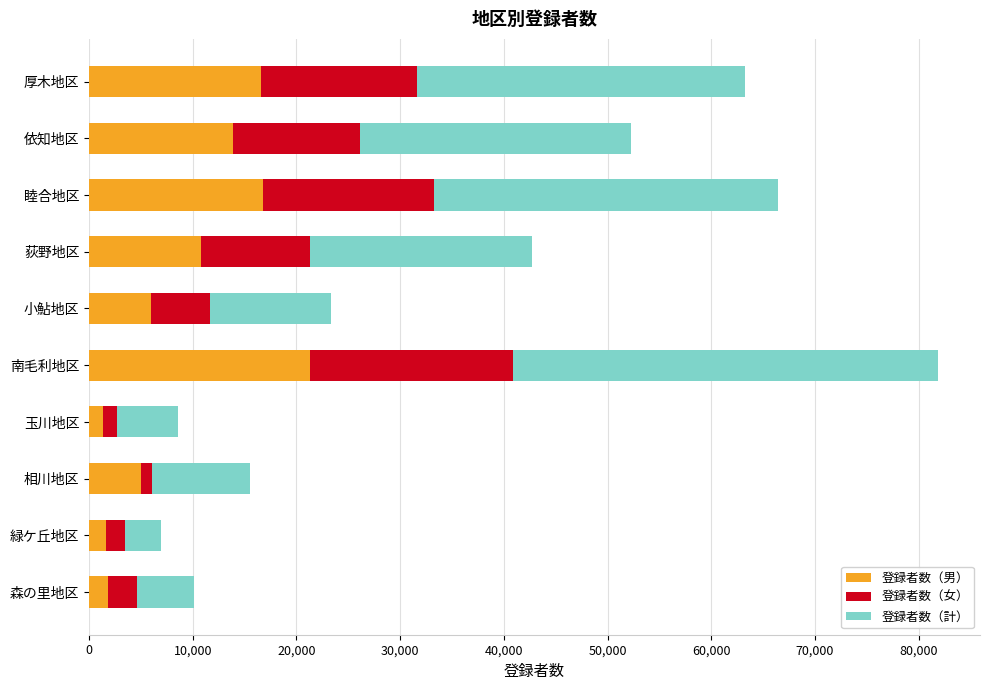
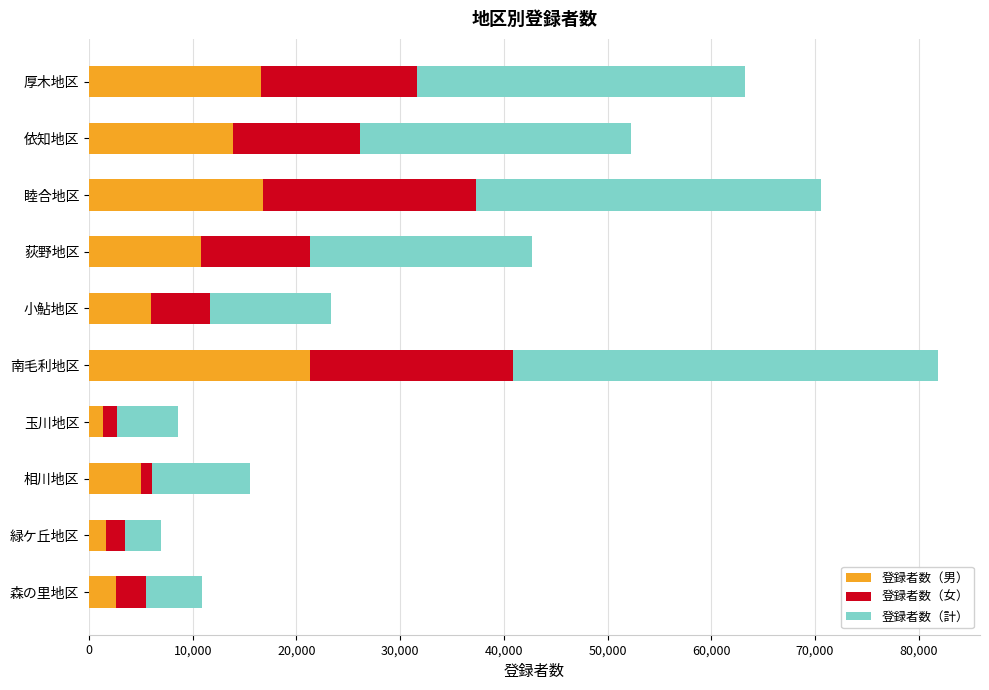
  {
    "登録者数（男）": {
      "厚木地区": "16,500",
      "依知地区": "13,900",
      "睦合地区": "16,800",
      "荻野地区": "10,800",
      "小鮎地区": "6,000",
      "南毛利地区": "21,300",
      "玉川地区": "1,400",
      "相川地区": "5,000",
      "緑ケ丘地区": "1,600",
-     "森の里地区": "1,800"
+     "森の里地区": "2,600"
    },
    "登録者数（女）": {
      "厚木地区": "15,100",
      "依知地区": "12,300",
-     "睦合地区": "16,400",
+     "睦合地区": "20,500",
      "荻野地区": "10,600",
      "小鮎地区": "5,700",
      "南毛利地区": "19,600",
      "玉川地区": "1,400",
      "相川地区": "1,000",
      "緑ケ丘地区": "1,900",
      "森の里地区": "2,800"
    },
    "登録者数（計）": {
      "厚木地区": "31,600",
      "依知地区": "26,100",
      "睦合地区": "33,200",
      "荻野地区": "21,300",
      "小鮎地区": "11,700",
      "南毛利地区": "40,900",
      "玉川地区": "5,900",
      "相川地区": "9,500",
      "緑ケ丘地区": "3,500",
      "森の里地区": "5,500"
    }
  }
